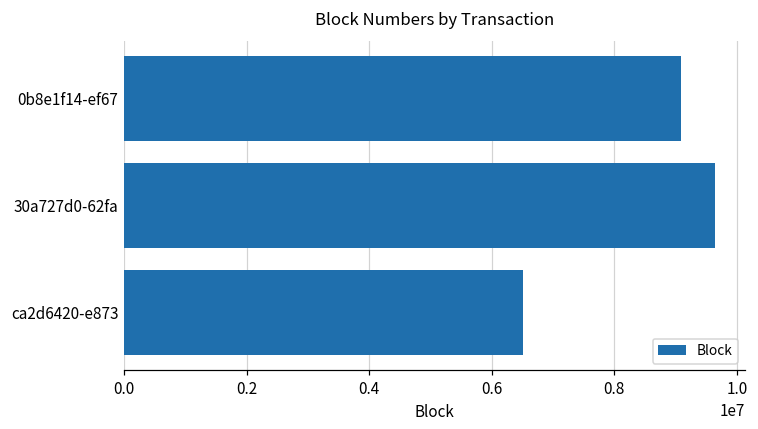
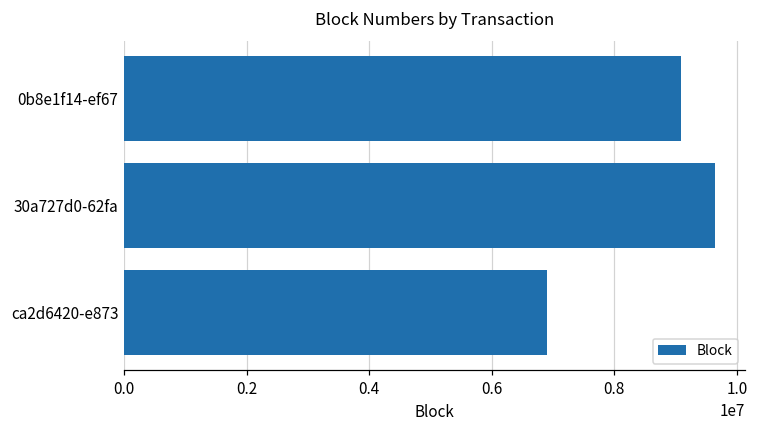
  {
    "0b8e1f14-ef67": 9100000,
    "30a727d0-62fa": 9600000,
-   "ca2d6420-e873": 6500000
+   "ca2d6420-e873": 6900000
  }
